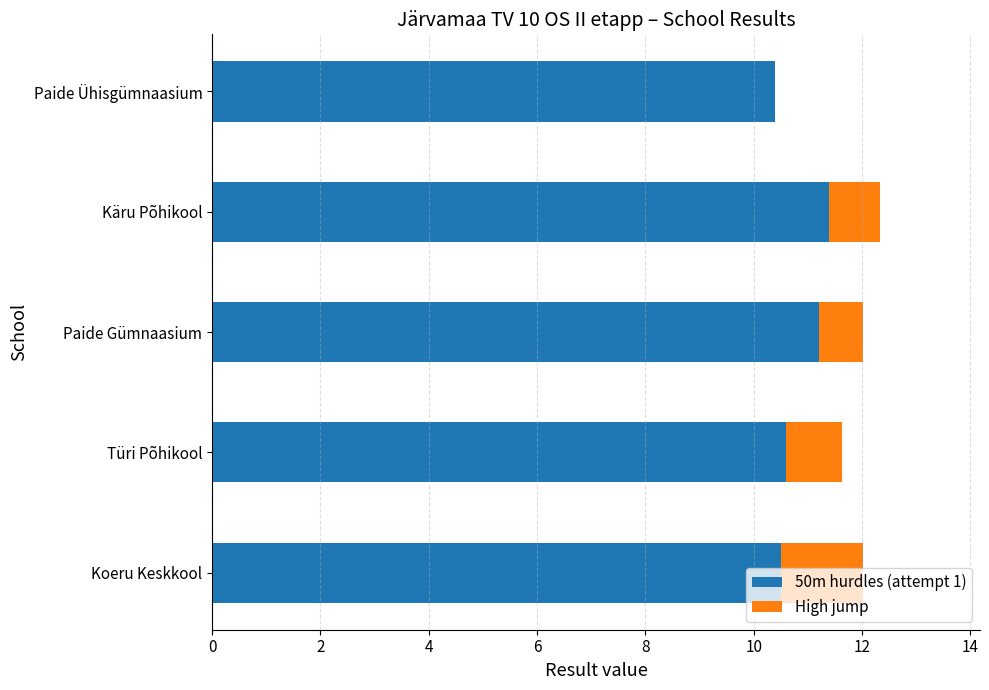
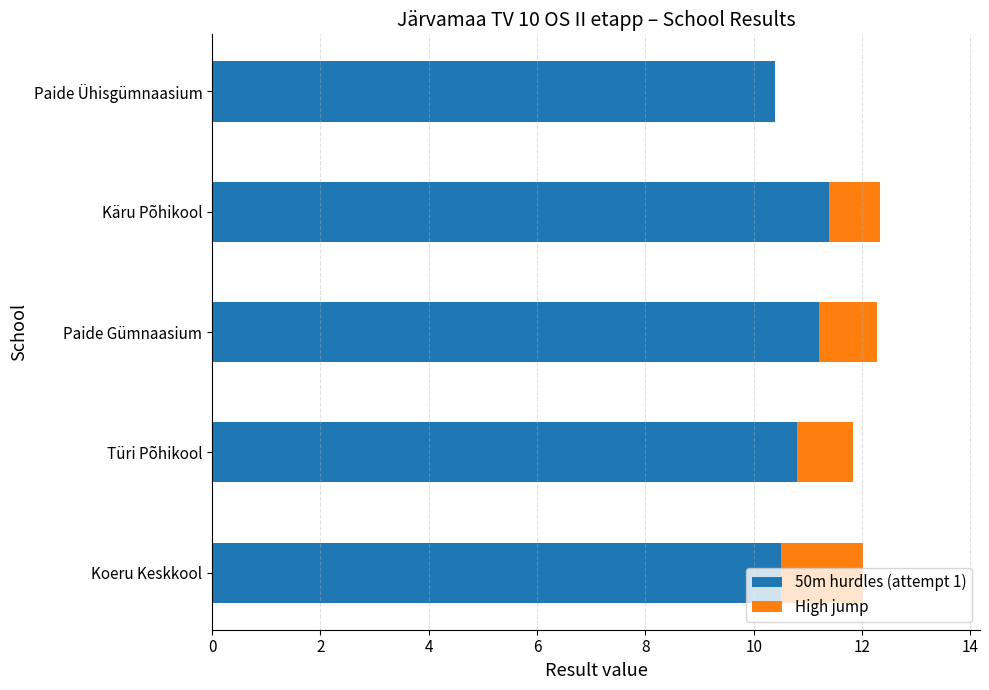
  {
    "50m hurdles (attempt 1)": {
      "Paide Ühisgümnaasium": 10.4,
      "Käru Põhikool": 11.4,
      "Paide Gümnaasium": 11.2,
-     "Türi Põhikool": 10.6
+     "Türi Põhikool": 10.8
    },
    "High jump": {
      "Paide Ühisgümnaasium": 0.0,
      "Käru Põhikool": 0.9,
-     "Paide Gümnaasium": 0.8,
+     "Paide Gümnaasium": 1.1,
      "Türi Põhikool": 1.0
    }
  }
